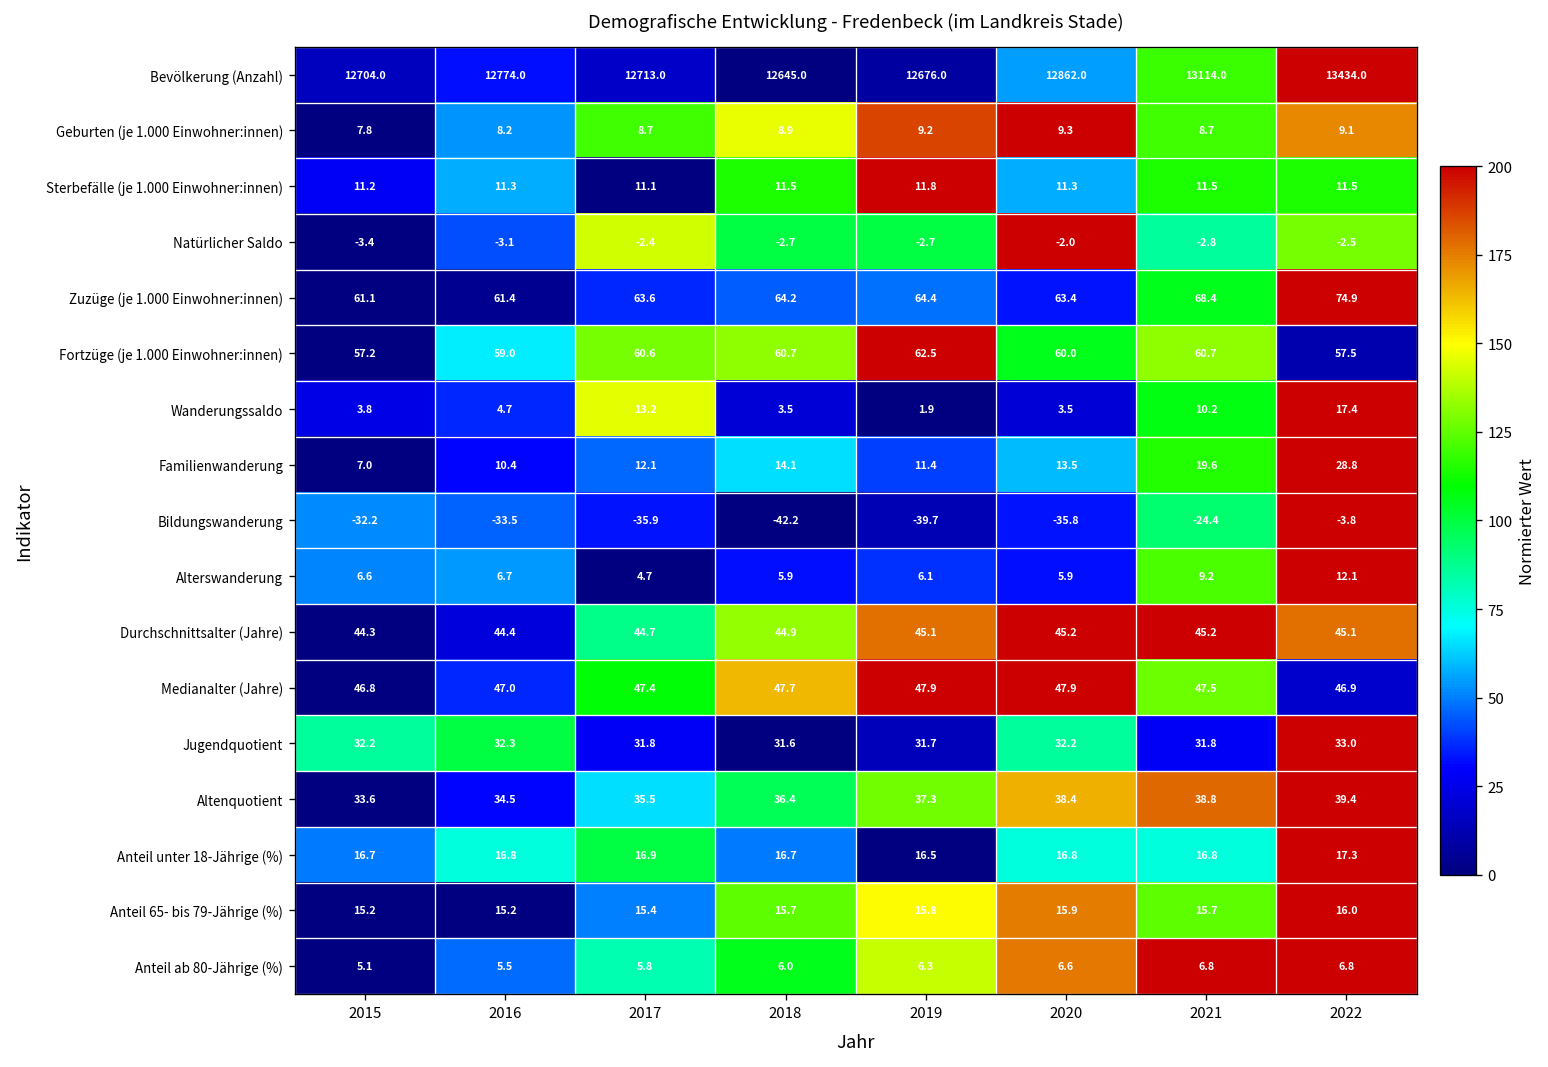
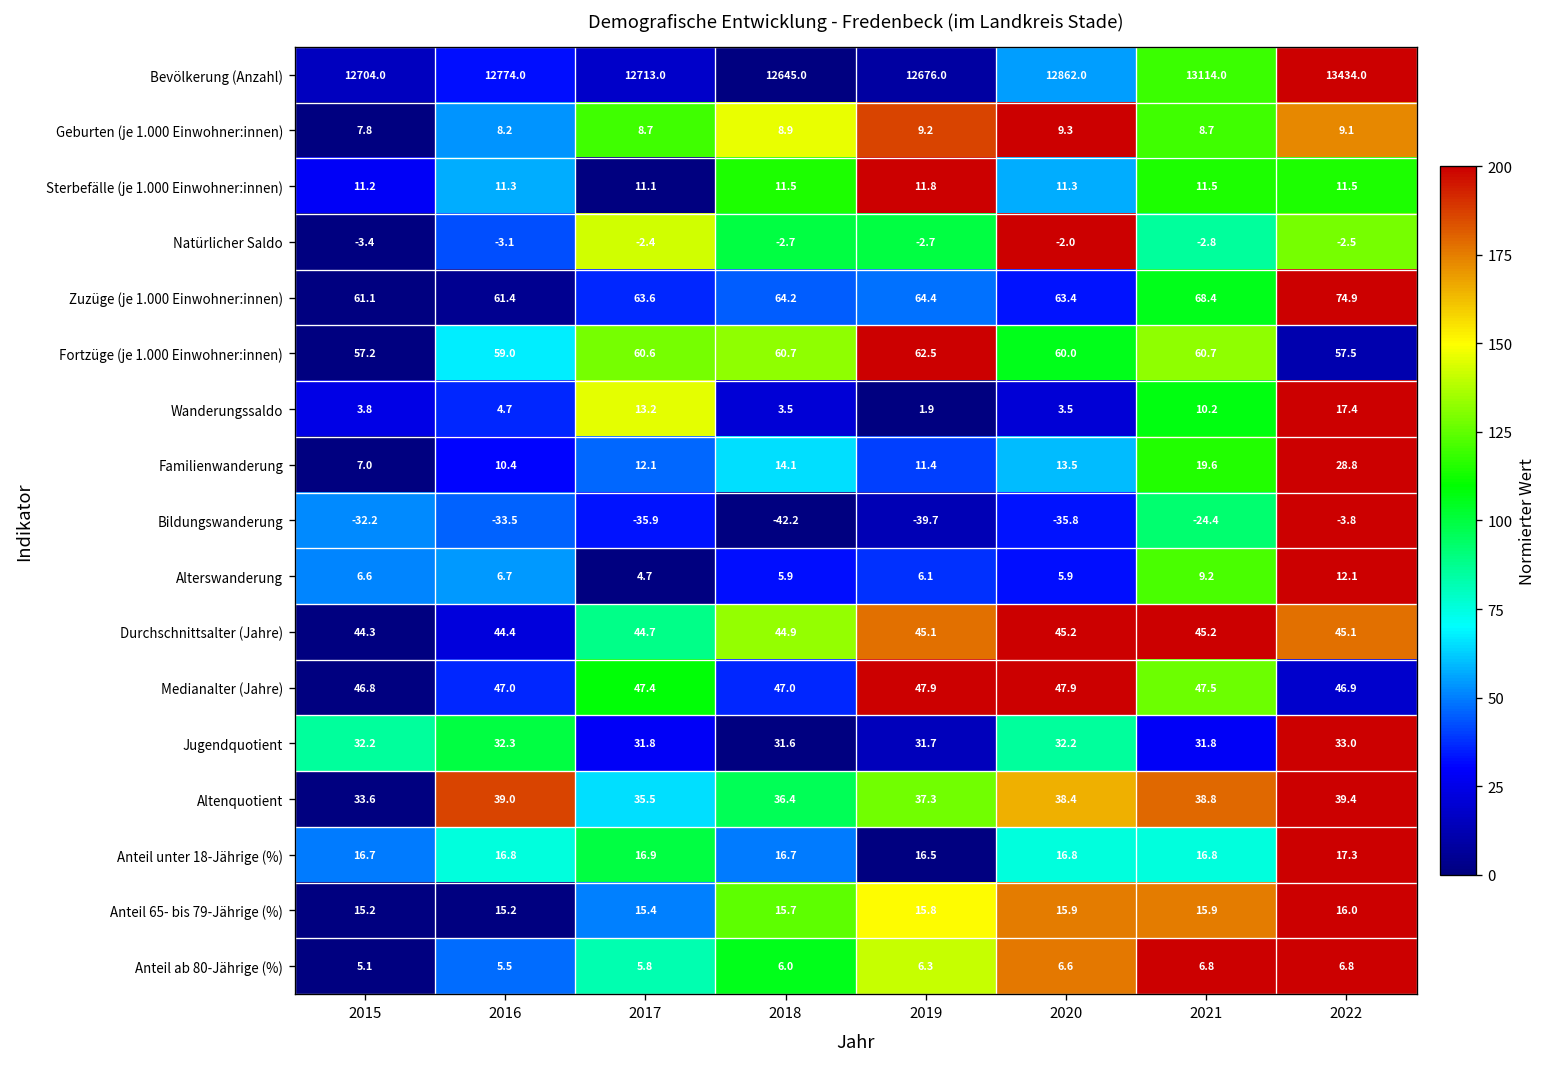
  {
    "Bevölkerung (Anzahl)": {
      "2015": 12704.0,
      "2016": 12774.0,
      "2017": 12713.0,
      "2018": 12645.0,
      "2019": 12676.0,
      "2020": 12862.0,
      "2021": 13114.0,
      "2022": 13434.0
    },
    "Geburten (je 1.000 Einwohner:innen)": {
      "2015": 7.8,
      "2016": 8.2,
      "2017": 8.7,
      "2018": 8.9,
      "2019": 9.2,
      "2020": 9.3,
      "2021": 8.7,
      "2022": 9.1
    },
    "Sterbefälle (je 1.000 Einwohner:innen)": {
      "2015": 11.2,
      "2016": 11.3,
      "2017": 11.1,
      "2018": 11.5,
      "2019": 11.8,
      "2020": 11.3,
      "2021": 11.5,
      "2022": 11.5
    },
    "Natürlicher Saldo": {
      "2015": -3.4,
      "2016": -3.1,
      "2017": -2.4,
      "2018": -2.7,
      "2019": -2.7,
      "2020": -2.0,
      "2021": -2.8,
      "2022": -2.5
    },
    "Zuzüge (je 1.000 Einwohner:innen)": {
      "2015": 61.1,
      "2016": 61.4,
      "2017": 63.6,
      "2018": 64.2,
      "2019": 64.4,
      "2020": 63.4,
      "2021": 68.4,
      "2022": 74.9
    },
    "Fortzüge (je 1.000 Einwohner:innen)": {
      "2015": 57.2,
      "2016": 59.0,
      "2017": 60.6,
      "2018": 60.7,
      "2019": 62.5,
      "2020": 60.0,
      "2021": 60.7,
      "2022": 57.5
    },
    "Wanderungssaldo": {
      "2015": 3.8,
      "2016": 4.7,
      "2017": 13.2,
      "2018": 3.5,
      "2019": 1.9,
      "2020": 3.5,
      "2021": 10.2,
      "2022": 17.4
    },
    "Familienwanderung": {
      "2015": 7.0,
      "2016": 10.4,
      "2017": 12.1,
      "2018": 14.1,
      "2019": 11.4,
      "2020": 13.5,
      "2021": 19.6,
      "2022": 28.8
    },
    "Bildungswanderung": {
      "2015": -32.2,
      "2016": -33.5,
      "2017": -35.9,
      "2018": -42.2,
      "2019": -39.7,
      "2020": -35.8,
      "2021": -24.4,
      "2022": -3.8
    },
    "Alterswanderung": {
      "2015": 6.6,
      "2016": 6.7,
      "2017": 4.7,
      "2018": 5.9,
      "2019": 6.1,
      "2020": 5.9,
      "2021": 9.2,
      "2022": 12.1
    },
    "Durchschnittsalter (Jahre)": {
      "2015": 44.3,
      "2016": 44.4,
      "2017": 44.7,
      "2018": 44.9,
      "2019": 45.1,
      "2020": 45.2,
      "2021": 45.2,
      "2022": 45.1
    },
    "Medianalter (Jahre)": {
      "2015": 46.8,
      "2016": 47.0,
      "2017": 47.4,
-     "2018": 47.7,
+     "2018": 47.0,
      "2019": 47.9,
      "2020": 47.9,
      "2021": 47.5,
      "2022": 46.9
    },
    "Jugendquotient": {
      "2015": 32.2,
      "2016": 32.3,
      "2017": 31.8,
      "2018": 31.6,
      "2019": 31.7,
      "2020": 32.2,
      "2021": 31.8,
      "2022": 33.0
    },
    "Altenquotient": {
      "2015": 33.6,
-     "2016": 34.5,
+     "2016": 39.0,
      "2017": 35.5,
      "2018": 36.4,
      "2019": 37.3,
      "2020": 38.4,
      "2021": 38.8,
      "2022": 39.4
    },
    "Anteil unter 18-Jährige (%)": {
      "2015": 16.7,
      "2016": 16.8,
      "2017": 16.9,
      "2018": 16.7,
      "2019": 16.5,
      "2020": 16.8,
      "2021": 16.8,
      "2022": 17.3
    },
    "Anteil 65- bis 79-Jährige (%)": {
      "2015": 15.2,
      "2016": 15.2,
      "2017": 15.4,
      "2018": 15.7,
      "2019": 15.8,
      "2020": 15.9,
-     "2021": 15.7,
+     "2021": 15.9,
      "2022": 16.0
    },
    "Anteil ab 80-Jährige (%)": {
      "2015": 5.1,
      "2016": 5.5,
      "2017": 5.8,
      "2018": 6.0,
      "2019": 6.3,
      "2020": 6.6,
      "2021": 6.8,
      "2022": 6.8
    }
  }
